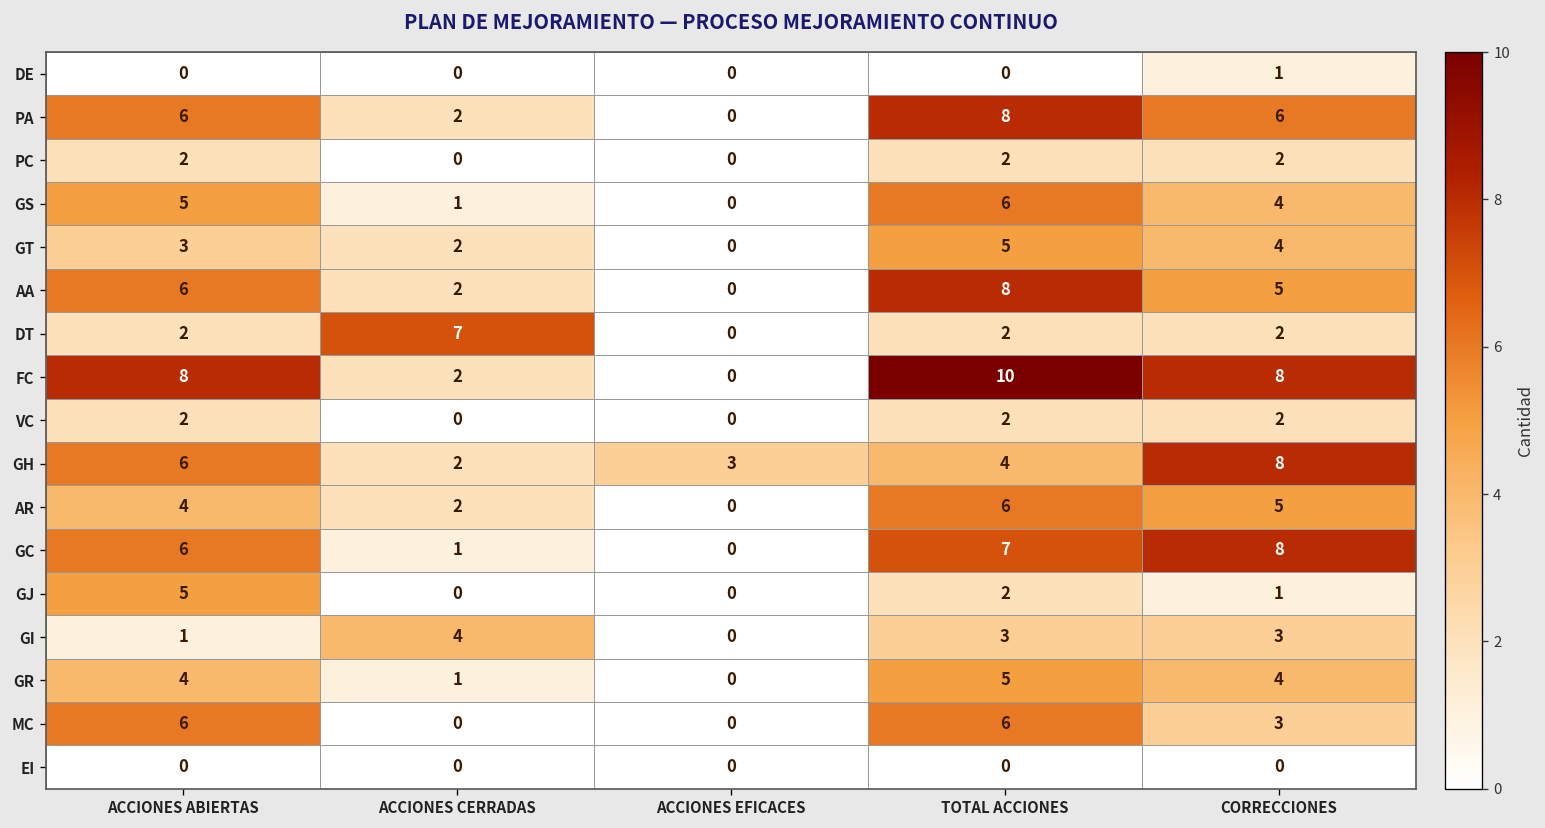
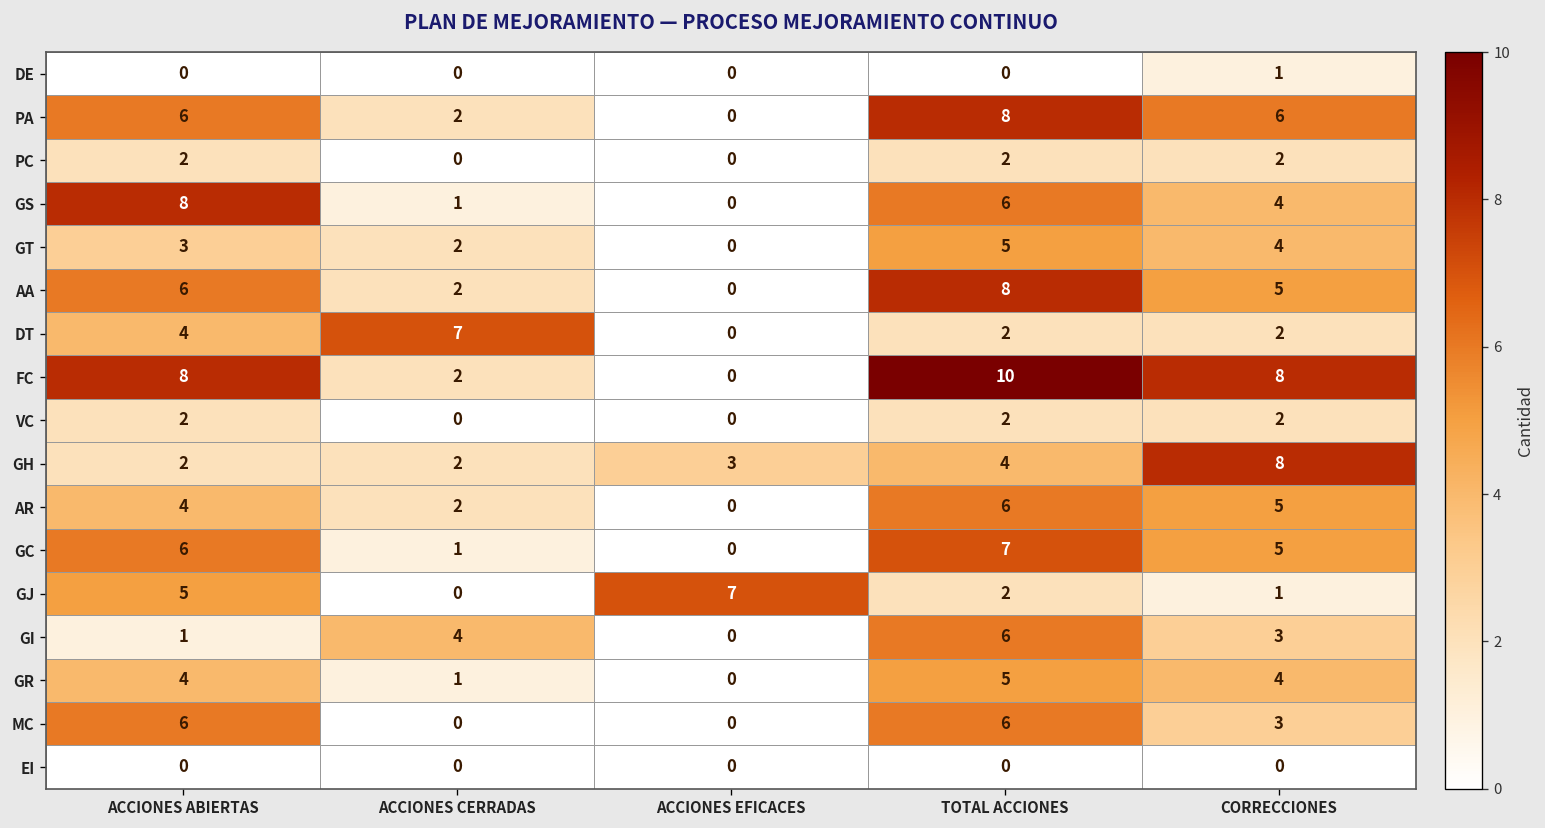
  {
    "DE": {
      "ACCIONES ABIERTAS": 0,
      "ACCIONES CERRADAS": 0,
      "ACCIONES EFICACES": 0,
      "TOTAL ACCIONES": 0,
      "CORRECCIONES": 1
    },
    "PA": {
      "ACCIONES ABIERTAS": 6,
      "ACCIONES CERRADAS": 2,
      "ACCIONES EFICACES": 0,
      "TOTAL ACCIONES": 8,
      "CORRECCIONES": 6
    },
    "PC": {
      "ACCIONES ABIERTAS": 2,
      "ACCIONES CERRADAS": 0,
      "ACCIONES EFICACES": 0,
      "TOTAL ACCIONES": 2,
      "CORRECCIONES": 2
    },
    "GS": {
-     "ACCIONES ABIERTAS": 5,
+     "ACCIONES ABIERTAS": 8,
      "ACCIONES CERRADAS": 1,
      "ACCIONES EFICACES": 0,
      "TOTAL ACCIONES": 6,
      "CORRECCIONES": 4
    },
    "GT": {
      "ACCIONES ABIERTAS": 3,
      "ACCIONES CERRADAS": 2,
      "ACCIONES EFICACES": 0,
      "TOTAL ACCIONES": 5,
      "CORRECCIONES": 4
    },
    "AA": {
      "ACCIONES ABIERTAS": 6,
      "ACCIONES CERRADAS": 2,
      "ACCIONES EFICACES": 0,
      "TOTAL ACCIONES": 8,
      "CORRECCIONES": 5
    },
    "DT": {
-     "ACCIONES ABIERTAS": 2,
+     "ACCIONES ABIERTAS": 4,
      "ACCIONES CERRADAS": 7,
      "ACCIONES EFICACES": 0,
      "TOTAL ACCIONES": 2,
      "CORRECCIONES": 2
    },
    "FC": {
      "ACCIONES ABIERTAS": 8,
      "ACCIONES CERRADAS": 2,
      "ACCIONES EFICACES": 0,
      "TOTAL ACCIONES": 10,
      "CORRECCIONES": 8
    },
    "VC": {
      "ACCIONES ABIERTAS": 2,
      "ACCIONES CERRADAS": 0,
      "ACCIONES EFICACES": 0,
      "TOTAL ACCIONES": 2,
      "CORRECCIONES": 2
    },
    "GH": {
-     "ACCIONES ABIERTAS": 6,
+     "ACCIONES ABIERTAS": 2,
      "ACCIONES CERRADAS": 2,
      "ACCIONES EFICACES": 3,
      "TOTAL ACCIONES": 4,
      "CORRECCIONES": 8
    },
    "AR": {
      "ACCIONES ABIERTAS": 4,
      "ACCIONES CERRADAS": 2,
      "ACCIONES EFICACES": 0,
      "TOTAL ACCIONES": 6,
      "CORRECCIONES": 5
    },
    "GC": {
      "ACCIONES ABIERTAS": 6,
      "ACCIONES CERRADAS": 1,
      "ACCIONES EFICACES": 0,
      "TOTAL ACCIONES": 7,
-     "CORRECCIONES": 8
+     "CORRECCIONES": 5
    },
    "GJ": {
      "ACCIONES ABIERTAS": 5,
      "ACCIONES CERRADAS": 0,
-     "ACCIONES EFICACES": 0,
+     "ACCIONES EFICACES": 7,
      "TOTAL ACCIONES": 2,
      "CORRECCIONES": 1
    },
    "GI": {
      "ACCIONES ABIERTAS": 1,
      "ACCIONES CERRADAS": 4,
      "ACCIONES EFICACES": 0,
-     "TOTAL ACCIONES": 3,
+     "TOTAL ACCIONES": 6,
      "CORRECCIONES": 3
    },
    "GR": {
      "ACCIONES ABIERTAS": 4,
      "ACCIONES CERRADAS": 1,
      "ACCIONES EFICACES": 0,
      "TOTAL ACCIONES": 5,
      "CORRECCIONES": 4
    },
    "MC": {
      "ACCIONES ABIERTAS": 6,
      "ACCIONES CERRADAS": 0,
      "ACCIONES EFICACES": 0,
      "TOTAL ACCIONES": 6,
      "CORRECCIONES": 3
    },
    "EI": {
      "ACCIONES ABIERTAS": 0,
      "ACCIONES CERRADAS": 0,
      "ACCIONES EFICACES": 0,
      "TOTAL ACCIONES": 0,
      "CORRECCIONES": 0
    }
  }
